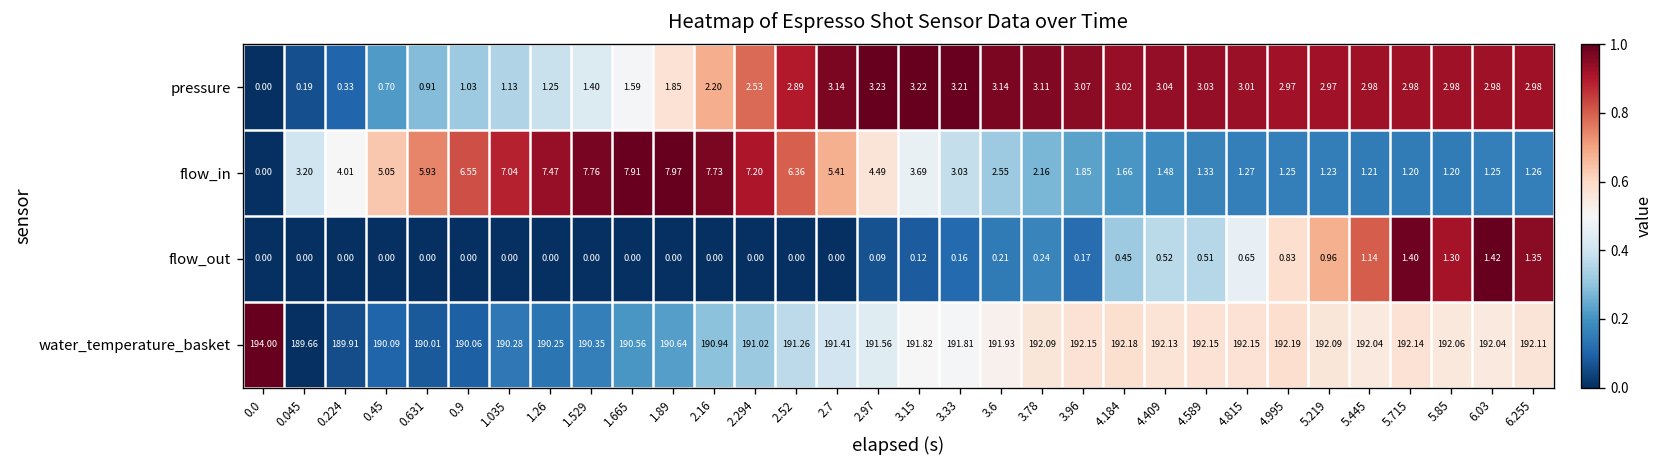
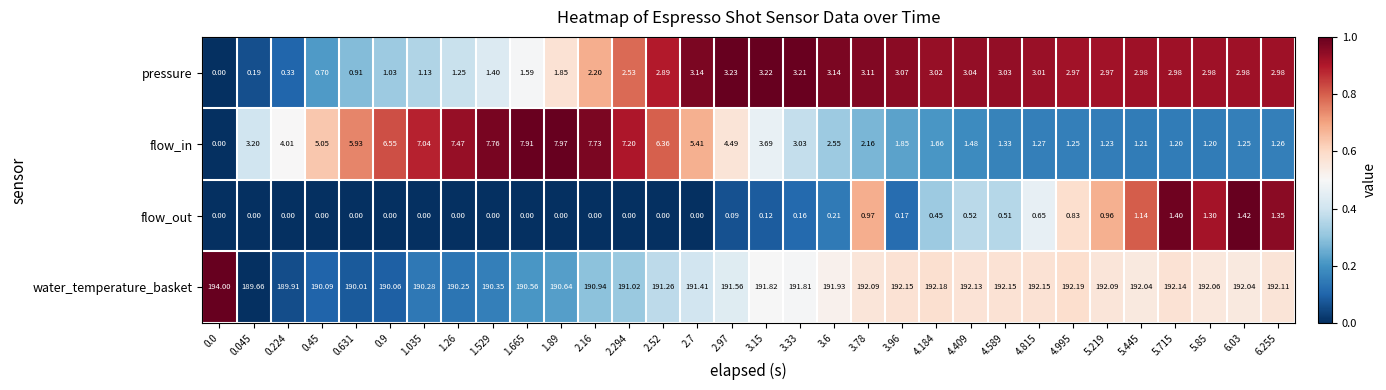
  {
    "pressure": {
      "0.0": 0.00,
      "0.045": 0.19,
      "0.224": 0.33,
      "0.45": 0.70,
      "0.631": 0.91,
      "0.9": 1.03,
      "1.035": 1.13,
      "1.26": 1.25,
      "1.529": 1.40,
      "1.665": 1.59,
      "1.89": 1.85,
      "2.16": 2.20,
      "2.294": 2.53,
      "2.52": 2.89,
      "2.7": 3.14,
      "2.97": 3.23,
      "3.15": 3.22,
      "3.33": 3.21,
      "3.6": 3.14,
      "3.78": 3.11,
      "3.96": 3.07,
      "4.184": 3.02,
      "4.409": 3.04,
      "4.589": 3.03,
      "4.815": 3.01,
      "4.995": 2.97,
      "5.219": 2.97,
      "5.445": 2.98,
      "5.715": 2.98,
      "5.85": 2.98,
      "6.03": 2.98,
      "6.255": 2.98
    },
    "flow_in": {
      "0.0": 0.00,
      "0.045": 3.20,
      "0.224": 4.01,
      "0.45": 5.05,
      "0.631": 5.93,
      "0.9": 6.55,
      "1.035": 7.04,
      "1.26": 7.47,
      "1.529": 7.76,
      "1.665": 7.91,
      "1.89": 7.97,
      "2.16": 7.73,
      "2.294": 7.20,
      "2.52": 6.36,
      "2.7": 5.41,
      "2.97": 4.49,
      "3.15": 3.69,
      "3.33": 3.03,
      "3.6": 2.55,
      "3.78": 2.16,
      "3.96": 1.85,
      "4.184": 1.66,
      "4.409": 1.48,
      "4.589": 1.33,
      "4.815": 1.27,
      "4.995": 1.25,
      "5.219": 1.23,
      "5.445": 1.21,
      "5.715": 1.20,
      "5.85": 1.20,
      "6.03": 1.25,
      "6.255": 1.26
    },
    "flow_out": {
      "0.0": 0.00,
      "0.045": 0.00,
      "0.224": 0.00,
      "0.45": 0.00,
      "0.631": 0.00,
      "0.9": 0.00,
      "1.035": 0.00,
      "1.26": 0.00,
      "1.529": 0.00,
      "1.665": 0.00,
      "1.89": 0.00,
      "2.16": 0.00,
      "2.294": 0.00,
      "2.52": 0.00,
      "2.7": 0.00,
      "2.97": 0.09,
      "3.15": 0.12,
      "3.33": 0.16,
      "3.6": 0.21,
-     "3.78": 0.24,
+     "3.78": 0.97,
      "3.96": 0.17,
      "4.184": 0.45,
      "4.409": 0.52,
      "4.589": 0.51,
      "4.815": 0.65,
      "4.995": 0.83,
      "5.219": 0.96,
      "5.445": 1.14,
      "5.715": 1.40,
      "5.85": 1.30,
      "6.03": 1.42,
      "6.255": 1.35
    },
    "water_temperature_basket": {
      "0.0": 194.00,
      "0.045": 189.66,
      "0.224": 189.91,
      "0.45": 190.09,
      "0.631": 190.01,
      "0.9": 190.06,
      "1.035": 190.28,
      "1.26": 190.25,
      "1.529": 190.35,
      "1.665": 190.56,
      "1.89": 190.64,
      "2.16": 190.94,
      "2.294": 191.02,
      "2.52": 191.26,
      "2.7": 191.41,
      "2.97": 191.56,
      "3.15": 191.82,
      "3.33": 191.81,
      "3.6": 191.93,
      "3.78": 192.09,
      "3.96": 192.15,
      "4.184": 192.18,
      "4.409": 192.13,
      "4.589": 192.15,
      "4.815": 192.15,
      "4.995": 192.19,
      "5.219": 192.09,
      "5.445": 192.04,
      "5.715": 192.14,
      "5.85": 192.06,
      "6.03": 192.04,
      "6.255": 192.11
    }
  }
